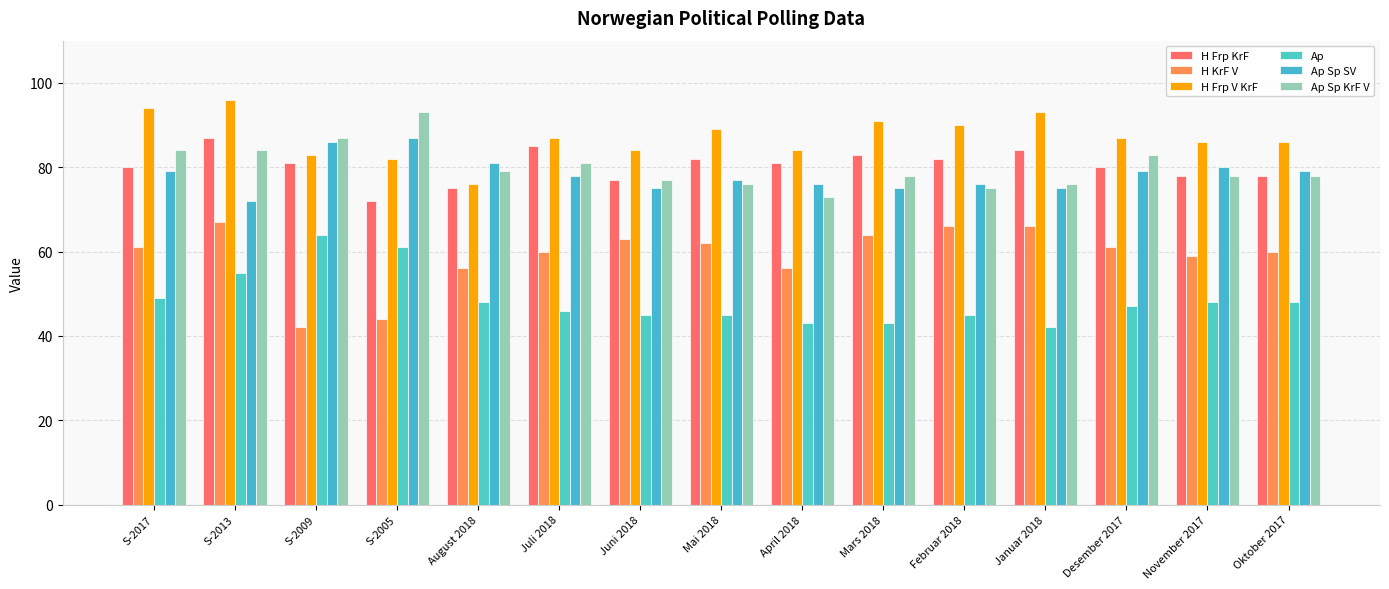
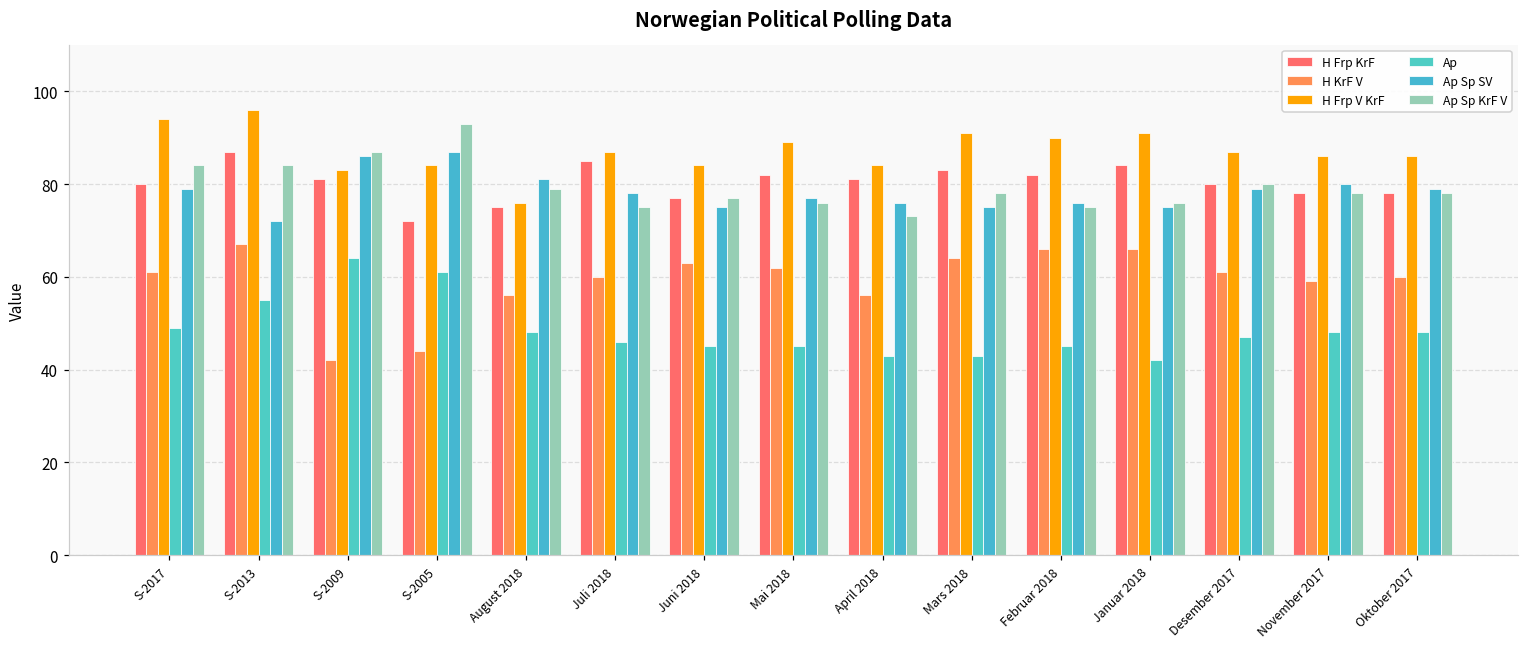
  {
    "H Frp V KrF": {
      "S-2017": 94,
      "S-2013": 96,
      "S-2009": 83,
-     "S-2005": 82,
+     "S-2005": 84,
      "August 2018": 76,
      "Juli 2018": 87,
      "Juni 2018": 84,
      "Mai 2018": 89,
      "April 2018": 84,
      "Mars 2018": 91,
      "Februar 2018": 90,
-     "Januar 2018": 93,
+     "Januar 2018": 91,
      "Desember 2017": 87,
      "November 2017": 86,
      "Oktober 2017": 86
    },
    "Ap Sp KrF V": {
      "S-2017": 84,
      "S-2013": 84,
      "S-2009": 87,
      "S-2005": 93,
      "August 2018": 79,
-     "Juli 2018": 81,
+     "Juli 2018": 75,
      "Juni 2018": 77,
      "Mai 2018": 76,
      "April 2018": 73,
      "Mars 2018": 78,
      "Februar 2018": 75,
      "Januar 2018": 76,
-     "Desember 2017": 83,
+     "Desember 2017": 80,
      "November 2017": 78,
      "Oktober 2017": 78
    }
  }
